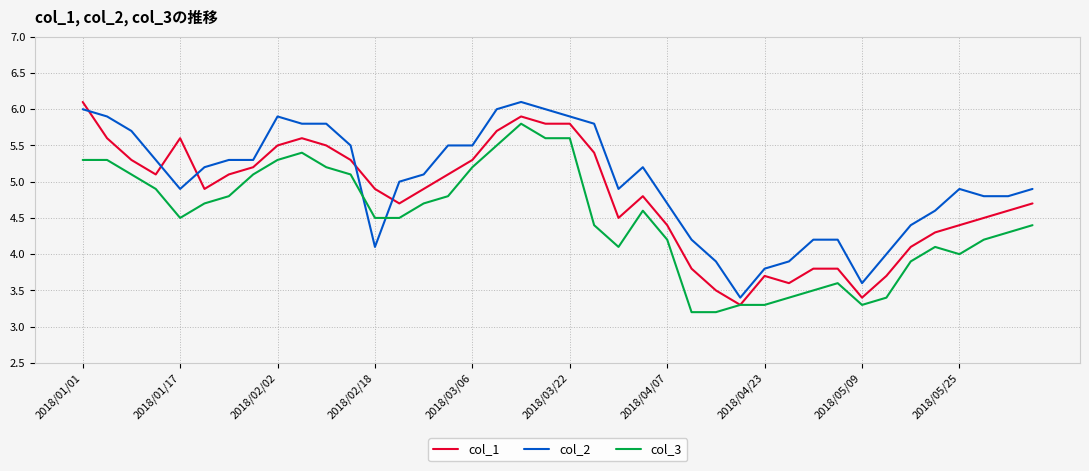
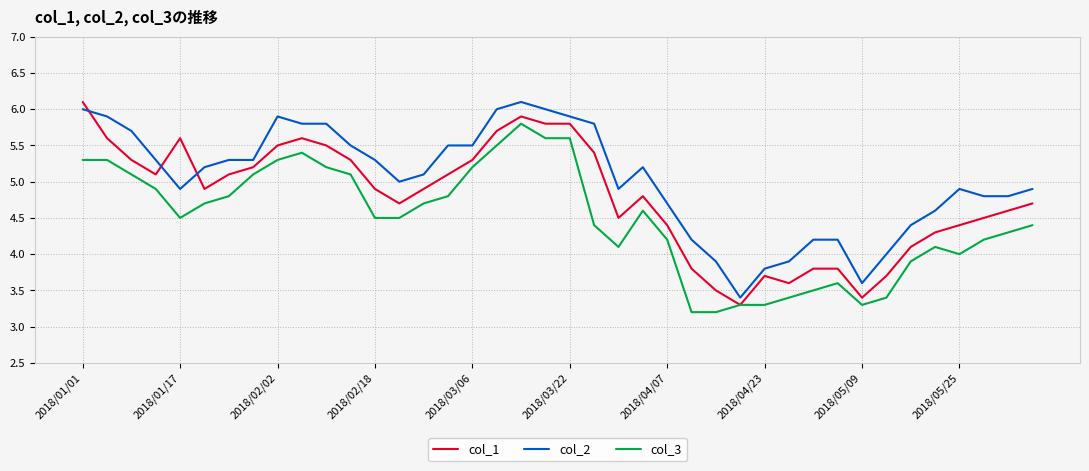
  {
    "col_1": {
      "2018/01/01": 6.1,
      "2018/01/17": 5.6,
      "2018/02/02": 5.5,
      "2018/02/18": 4.9,
      "2018/03/06": 5.3,
      "2018/03/22": 5.8,
      "2018/04/07": 4.4,
      "2018/04/23": 3.7,
      "2018/05/09": 3.4,
      "2018/05/25": 4.4
    },
    "col_2": {
      "2018/01/01": 6.0,
      "2018/01/17": 4.9,
      "2018/02/02": 5.9,
-     "2018/02/18": 4.1,
+     "2018/02/18": 5.3,
      "2018/03/06": 5.5,
      "2018/03/22": 5.9,
      "2018/04/07": 4.7,
      "2018/04/23": 3.8,
      "2018/05/09": 3.6,
      "2018/05/25": 4.9
    },
    "col_3": {
      "2018/01/01": 5.3,
      "2018/01/17": 4.5,
      "2018/02/02": 5.3,
      "2018/02/18": 4.5,
      "2018/03/06": 5.2,
      "2018/03/22": 5.6,
      "2018/04/07": 4.2,
      "2018/04/23": 3.3,
      "2018/05/09": 3.3,
      "2018/05/25": 4.0
    }
  }
